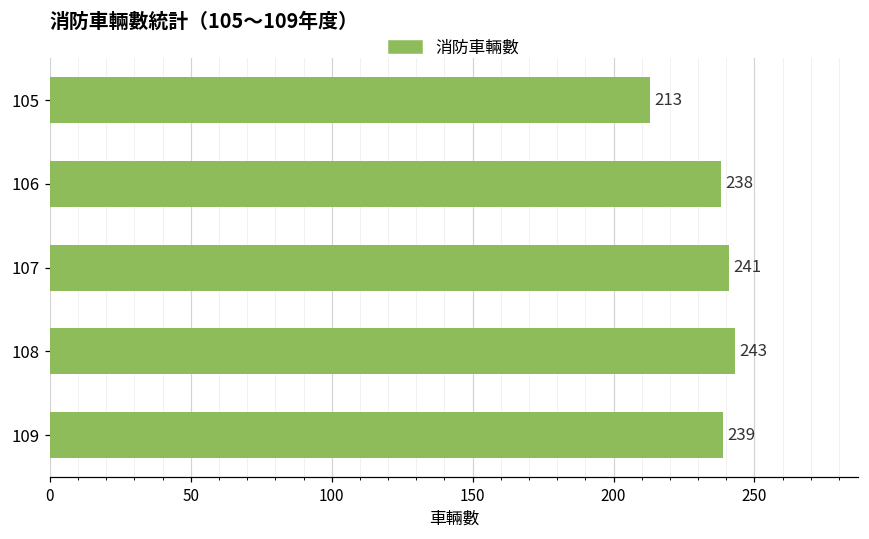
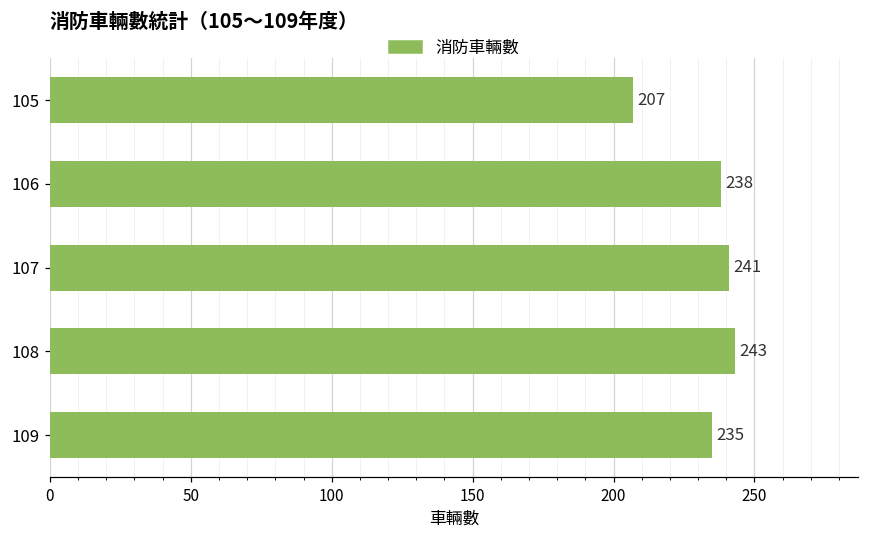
  {
-   "105": 213,
+   "105": 207,
    "106": 238,
    "107": 241,
    "108": 243,
-   "109": 239
+   "109": 235
  }
